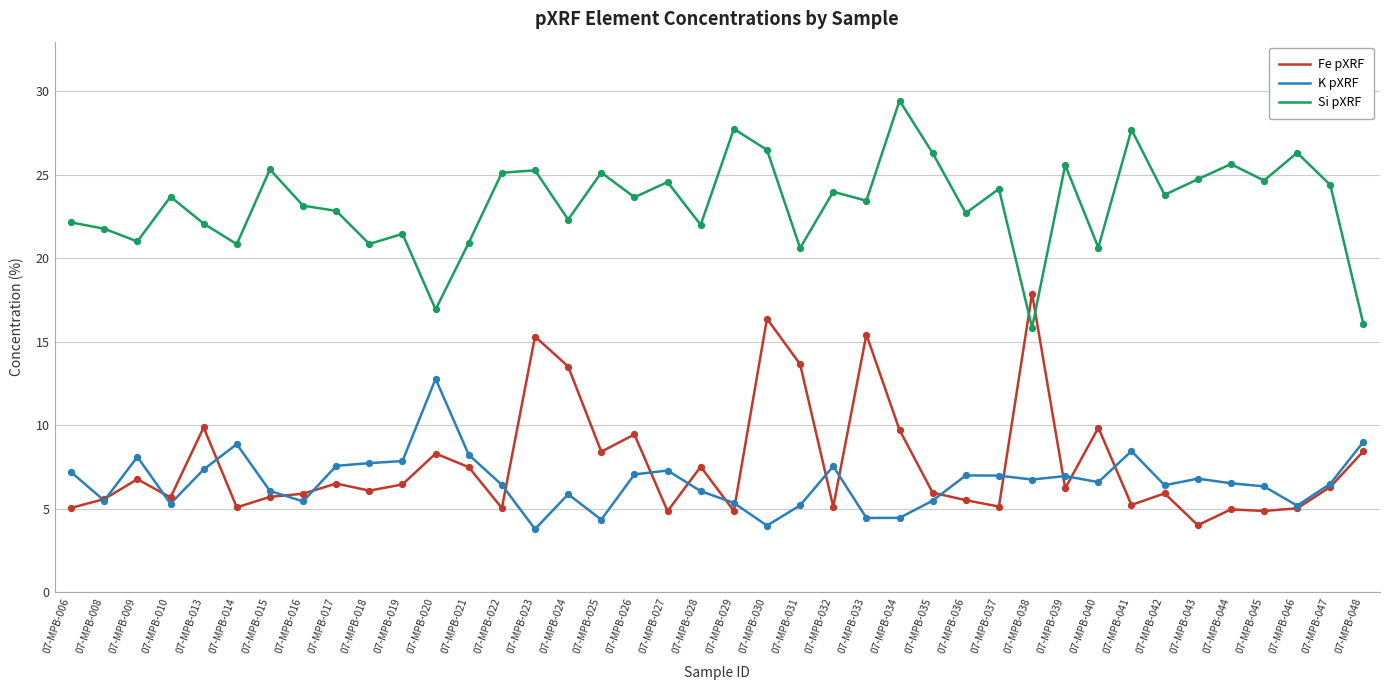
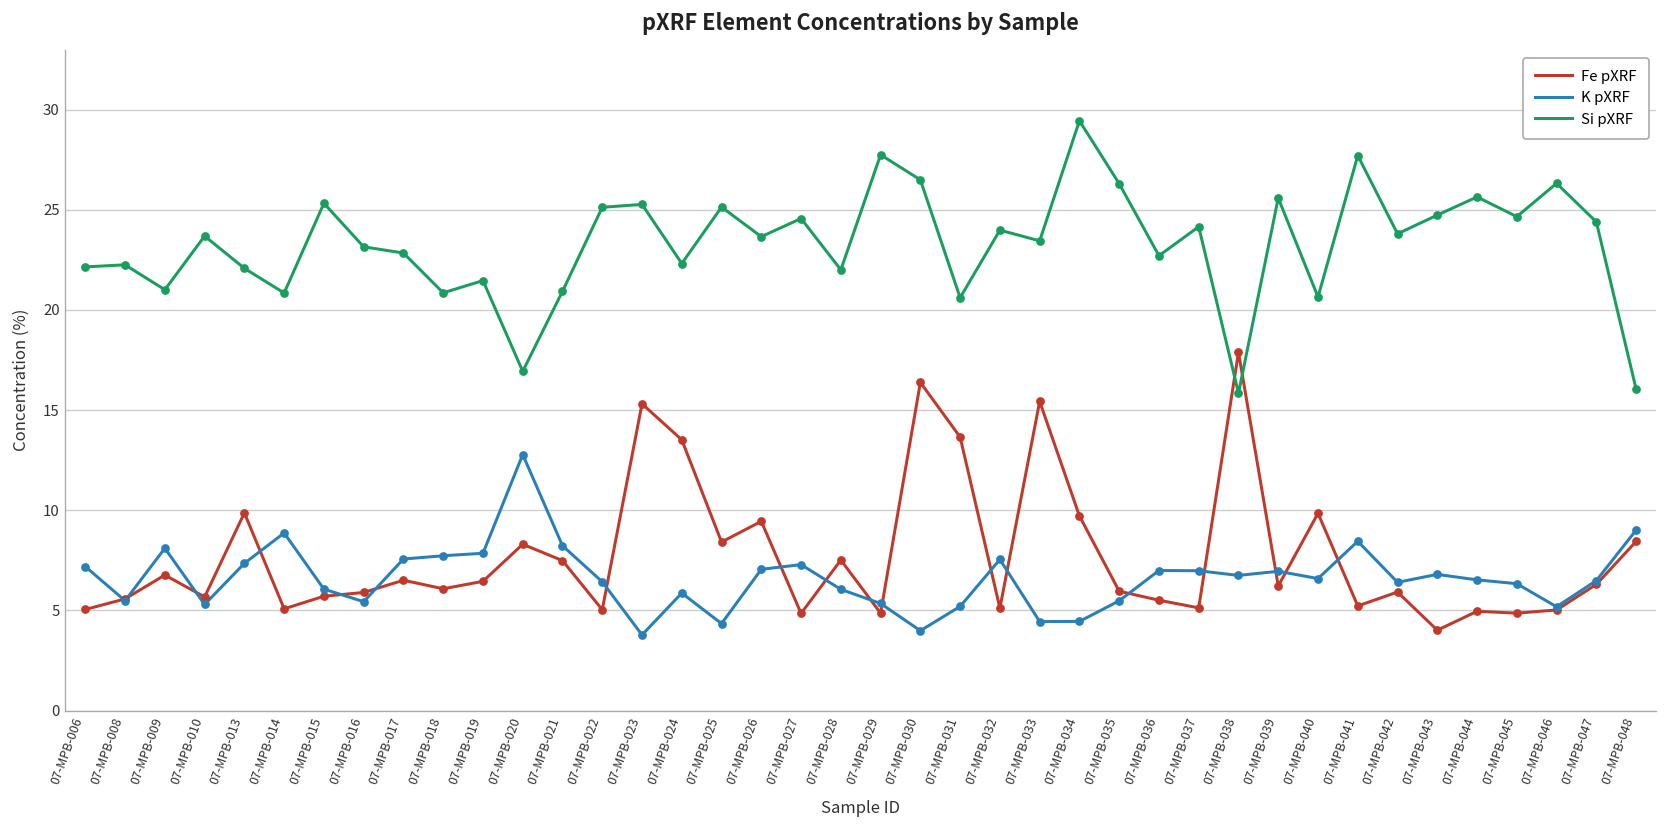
  {
    "Fe pXRF": {
      "07-MPB-006": 5.0,
      "07-MPB-009": 6.8,
      "07-MPB-010": 5.7,
      "07-MPB-013": 9.9,
      "07-MPB-014": 5.1,
      "07-MPB-015": 5.7,
      "07-MPB-016": 5.9,
      "07-MPB-017": 6.5,
      "07-MPB-018": 6.1,
      "07-MPB-019": 6.5,
      "07-MPB-020": 8.3,
      "07-MPB-021": 7.5,
      "07-MPB-022": 5.0,
      "07-MPB-023": 15.3,
      "07-MPB-024": 13.5,
      "07-MPB-025": 8.4,
      "07-MPB-026": 9.4,
      "07-MPB-027": 4.8,
      "07-MPB-028": 7.5,
      "07-MPB-029": 4.9,
      "07-MPB-030": 16.4,
      "07-MPB-031": 13.7,
      "07-MPB-032": 5.1,
      "07-MPB-033": 15.4,
      "07-MPB-034": 9.7,
      "07-MPB-035": 6.0,
      "07-MPB-036": 5.5,
      "07-MPB-037": 5.1,
      "07-MPB-038": 17.9,
      "07-MPB-039": 6.2,
      "07-MPB-040": 9.8,
      "07-MPB-041": 5.2,
      "07-MPB-042": 5.9,
      "07-MPB-043": 4.0,
      "07-MPB-044": 5.0,
      "07-MPB-045": 4.9,
      "07-MPB-046": 5.0,
      "07-MPB-047": 6.3,
      "07-MPB-048": 8.4
    },
    "K pXRF": {
      "07-MPB-006": 7.2,
      "07-MPB-009": 8.1,
      "07-MPB-010": 5.3,
      "07-MPB-013": 7.3,
      "07-MPB-014": 8.9,
      "07-MPB-015": 6.1,
      "07-MPB-016": 5.4,
      "07-MPB-017": 7.6,
      "07-MPB-018": 7.7,
      "07-MPB-019": 7.9,
      "07-MPB-020": 12.8,
      "07-MPB-021": 8.2,
      "07-MPB-022": 6.4,
      "07-MPB-023": 3.8,
      "07-MPB-024": 5.9,
      "07-MPB-025": 4.3,
      "07-MPB-026": 7.1,
      "07-MPB-027": 7.3,
      "07-MPB-028": 6.0,
      "07-MPB-029": 5.3,
      "07-MPB-030": 4.0,
      "07-MPB-031": 5.2,
      "07-MPB-032": 7.5,
      "07-MPB-033": 4.4,
      "07-MPB-034": 4.4,
      "07-MPB-035": 5.5,
      "07-MPB-036": 7.0,
      "07-MPB-037": 7.0,
      "07-MPB-038": 6.7,
      "07-MPB-039": 7.0,
      "07-MPB-040": 6.6,
      "07-MPB-041": 8.5,
      "07-MPB-042": 6.4,
      "07-MPB-043": 6.8,
      "07-MPB-044": 6.5,
      "07-MPB-045": 6.3,
      "07-MPB-046": 5.2,
      "07-MPB-047": 6.5,
      "07-MPB-048": 9.0
    },
    "Si pXRF": {
      "07-MPB-006": 22.2,
-     "07-MPB-008": 21.8,
+     "07-MPB-008": 22.3,
      "07-MPB-009": 21.0,
      "07-MPB-010": 23.7,
      "07-MPB-013": 22.1,
      "07-MPB-014": 20.8,
      "07-MPB-015": 25.3,
      "07-MPB-016": 23.2,
      "07-MPB-017": 22.8,
      "07-MPB-018": 20.9,
      "07-MPB-019": 21.5,
      "07-MPB-020": 16.9,
      "07-MPB-021": 20.9,
      "07-MPB-022": 25.1,
      "07-MPB-023": 25.3,
      "07-MPB-024": 22.3,
      "07-MPB-025": 25.1,
      "07-MPB-026": 23.7,
      "07-MPB-027": 24.6,
      "07-MPB-028": 22.0,
      "07-MPB-029": 27.8,
      "07-MPB-030": 26.5,
      "07-MPB-031": 20.6,
      "07-MPB-032": 24.0,
      "07-MPB-033": 23.5,
      "07-MPB-034": 29.4,
      "07-MPB-035": 26.3,
      "07-MPB-036": 22.7,
      "07-MPB-037": 24.2,
      "07-MPB-038": 15.8,
      "07-MPB-039": 25.6,
      "07-MPB-040": 20.6,
      "07-MPB-041": 27.7,
      "07-MPB-042": 23.8,
      "07-MPB-043": 24.7,
      "07-MPB-044": 25.6,
      "07-MPB-045": 24.7,
      "07-MPB-046": 26.3,
      "07-MPB-047": 24.4,
      "07-MPB-048": 16.0
    }
  }
